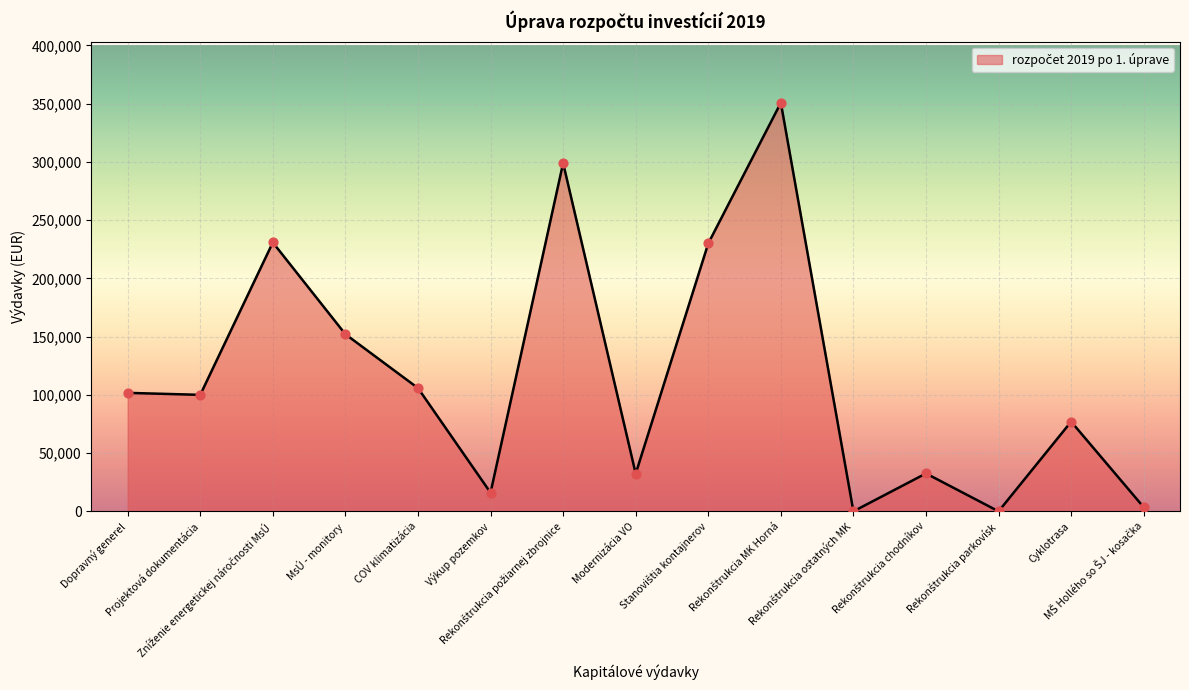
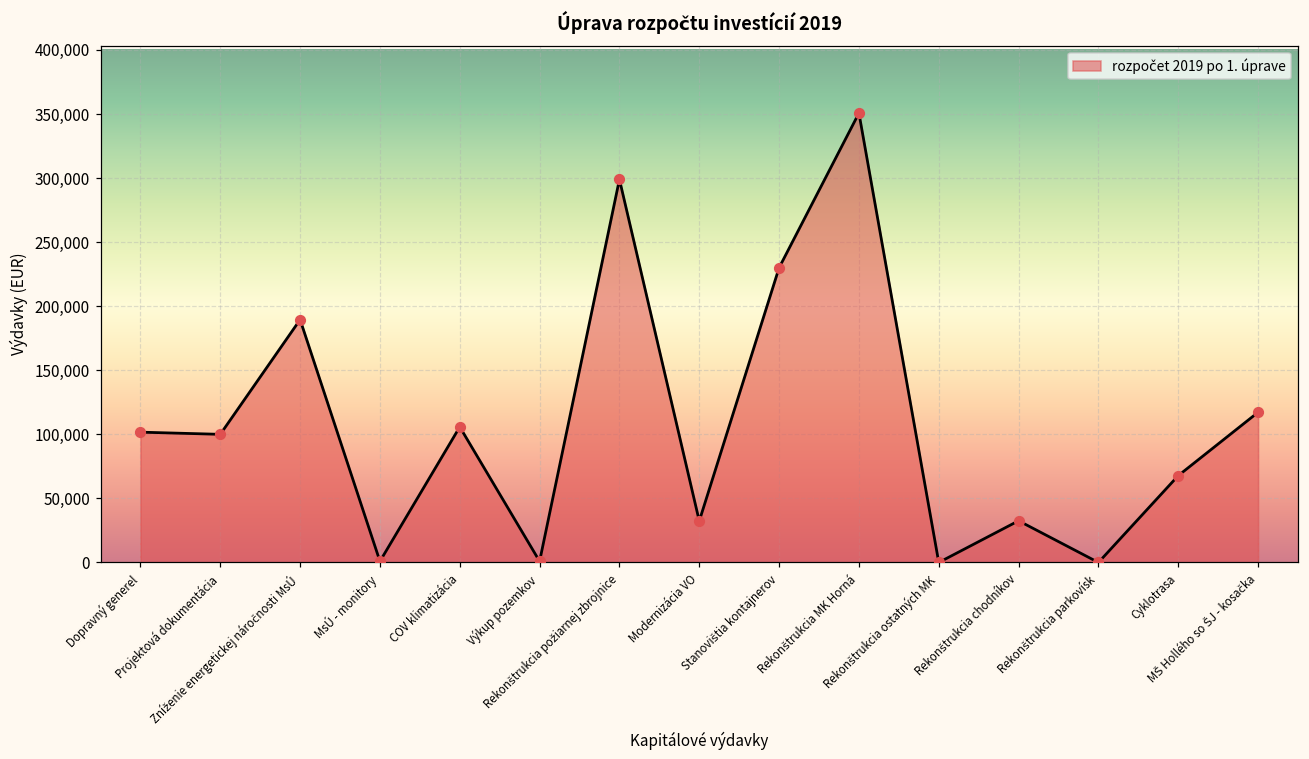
  {
    "Dopravný generel": "102,000",
    "Projektová dokumentácia": "100,000",
-   "Zníženie energetickej náročnosti MsÚ": "231,000",
-   "MsÚ - monitory": "152,000",
+   "Zníženie energetickej náročnosti MsÚ": "190,000",
+   "MsÚ - monitory": "1,000",
    "COV klimatizácia": "106,000",
-   "Výkup pozemkov": "16,000",
+   "Výkup pozemkov": "1,000",
    "Rekonštrukcia požiarnej zbrojnice": "299,000",
    "Modernizácia VO": "32,000",
    "Stanovištia kontajnerov": "230,000",
    "Rekonštrukcia MK Horná": "351,000",
    "Rekonštrukcia ostatných MK": "0",
    "Rekonštrukcia chodníkov": "33,000",
    "Rekonštrukcia parkovísk": "0",
-   "Cyklotrasa": "77,000",
-   "MŠ Hollého so ŠJ - kosačka": "4,000"
+   "Cyklotrasa": "68,000",
+   "MŠ Hollého so ŠJ - kosačka": "117,000"
  }
